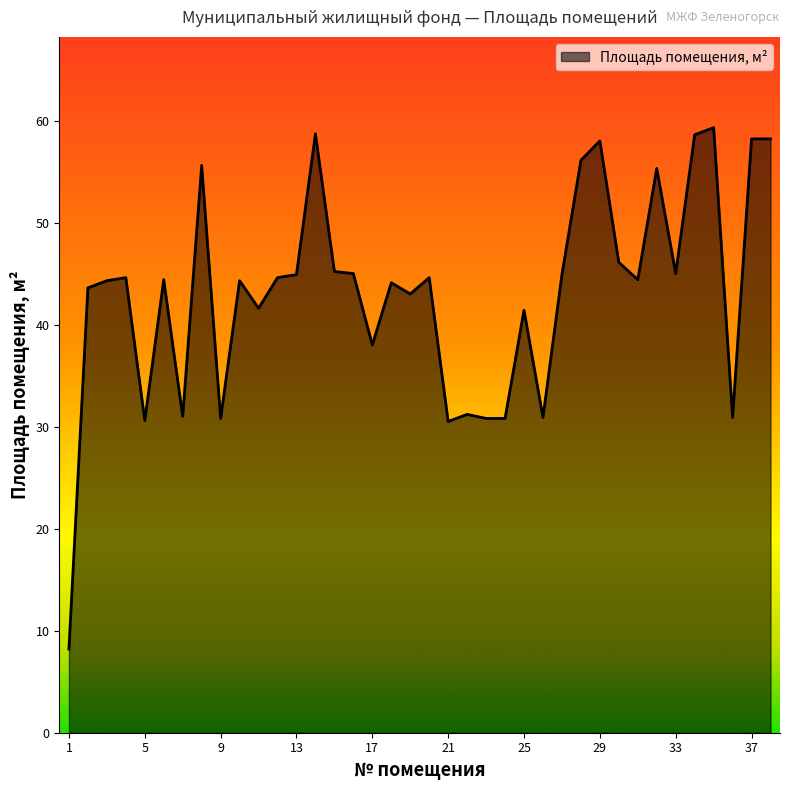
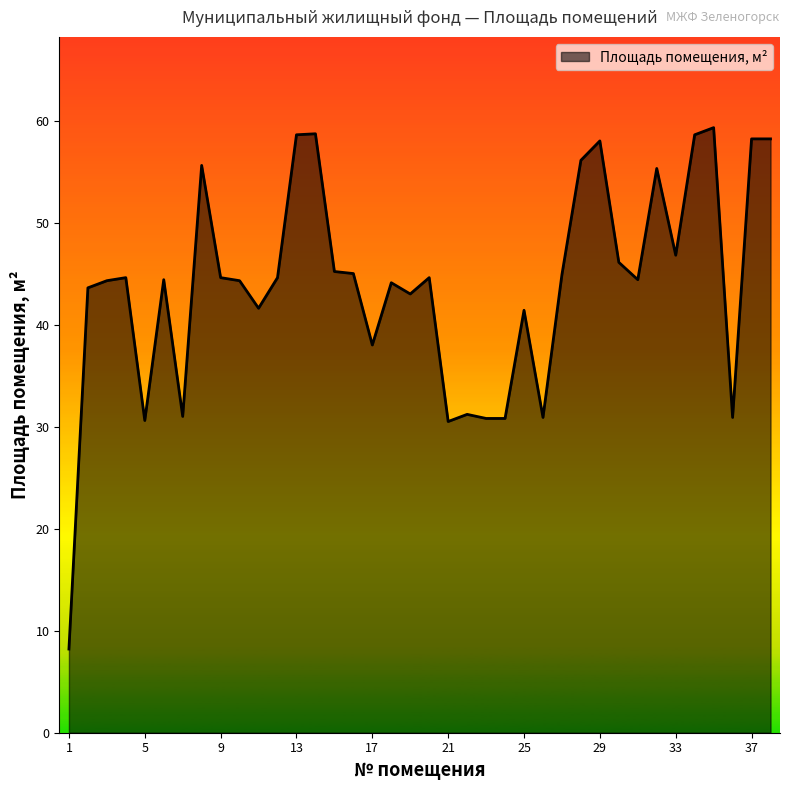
  {
    "1": 8.2,
    "5": 30.6,
-   "9": 30.8,
-   "13": 44.9,
+   "9": 44.6,
+   "13": 58.6,
    "17": 38.0,
    "21": 30.5,
    "25": 41.4,
    "29": 58.0,
-   "33": 45.0,
+   "33": 46.8,
    "37": 58.2
  }
